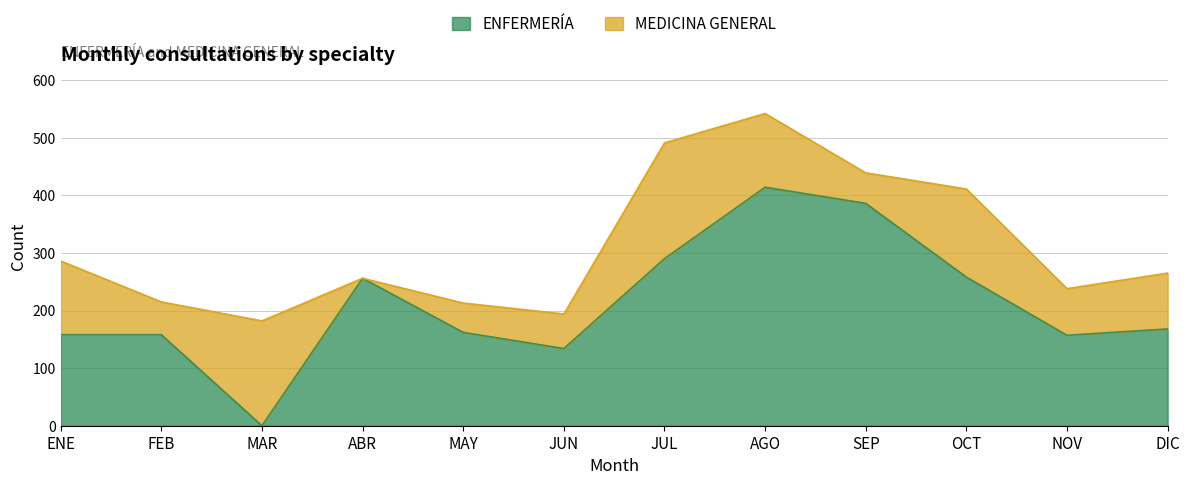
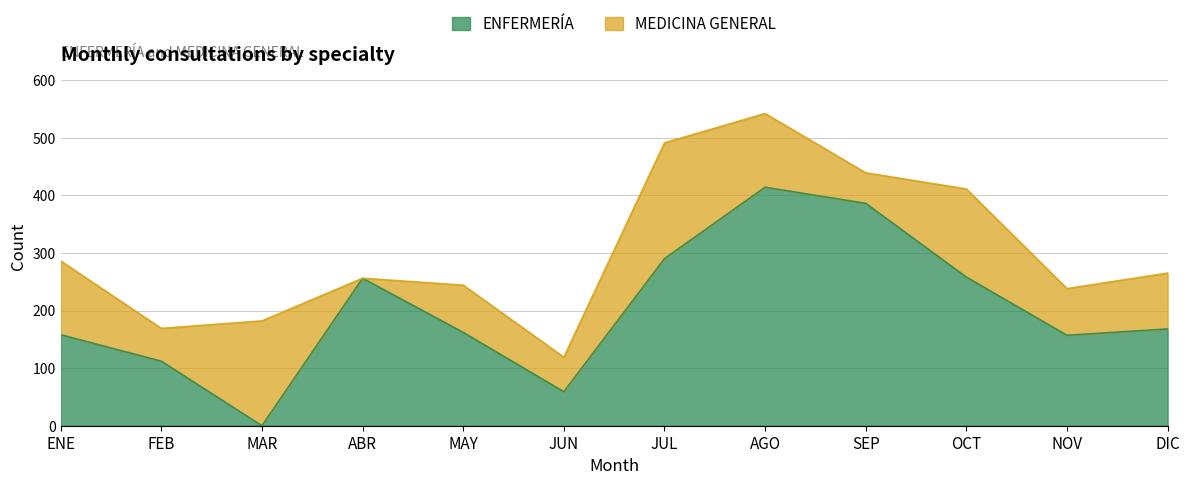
  {
    "ENFERMERÍA": {
      "ENE": 160,
-     "FEB": 160,
+     "FEB": 110,
      "MAR": 0,
      "MAY": 160,
-     "JUN": 130,
+     "JUN": 60,
      "JUL": 290,
      "AGO": 410,
      "SEP": 390,
      "OCT": 260,
      "NOV": 160,
      "DIC": 170
    },
    "MEDICINA GENERAL": {
      "ENE": 130,
      "FEB": 60,
      "MAR": 180,
-     "MAY": 50,
+     "MAY": 80,
      "JUN": 60,
      "JUL": 200,
      "AGO": 130,
      "SEP": 50,
      "OCT": 150,
      "NOV": 80,
      "DIC": 100
    }
  }
